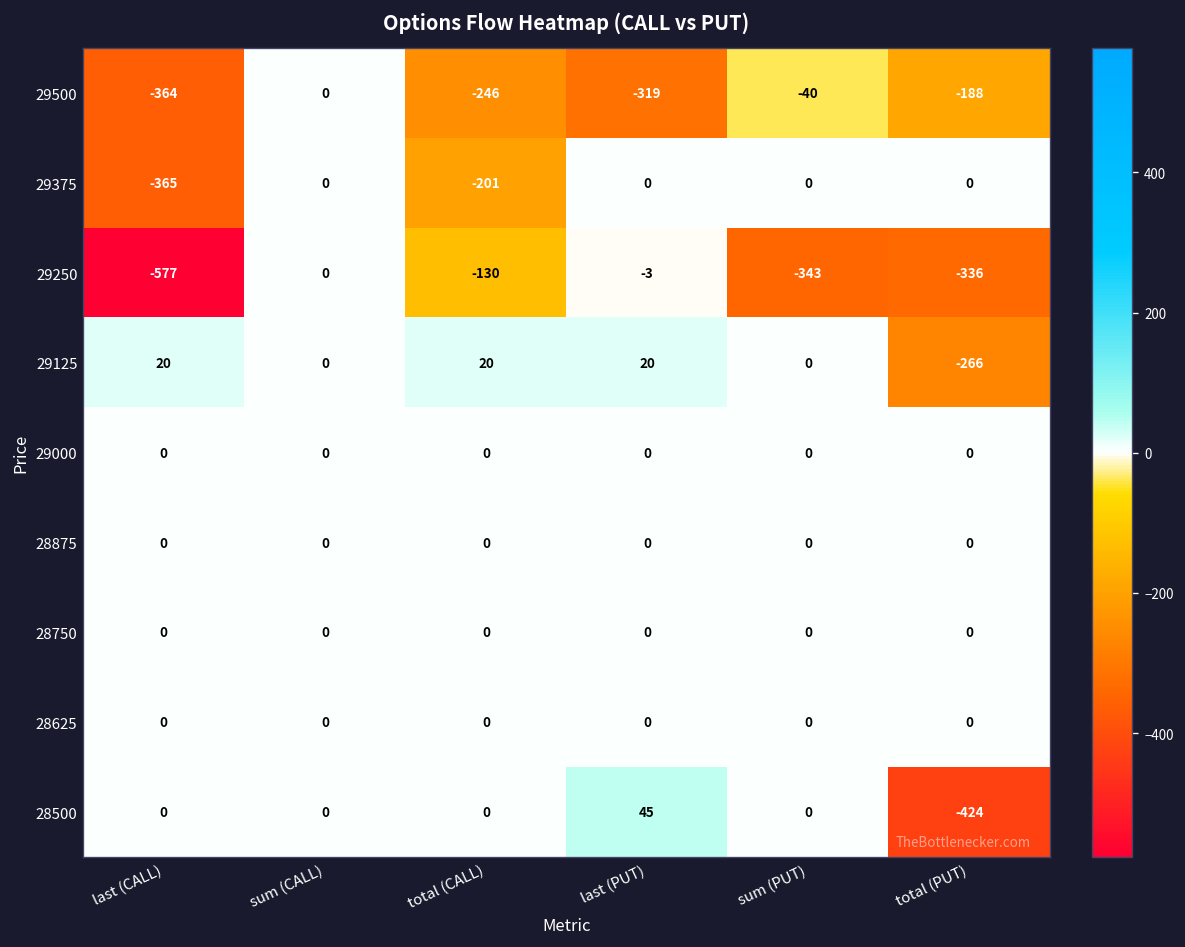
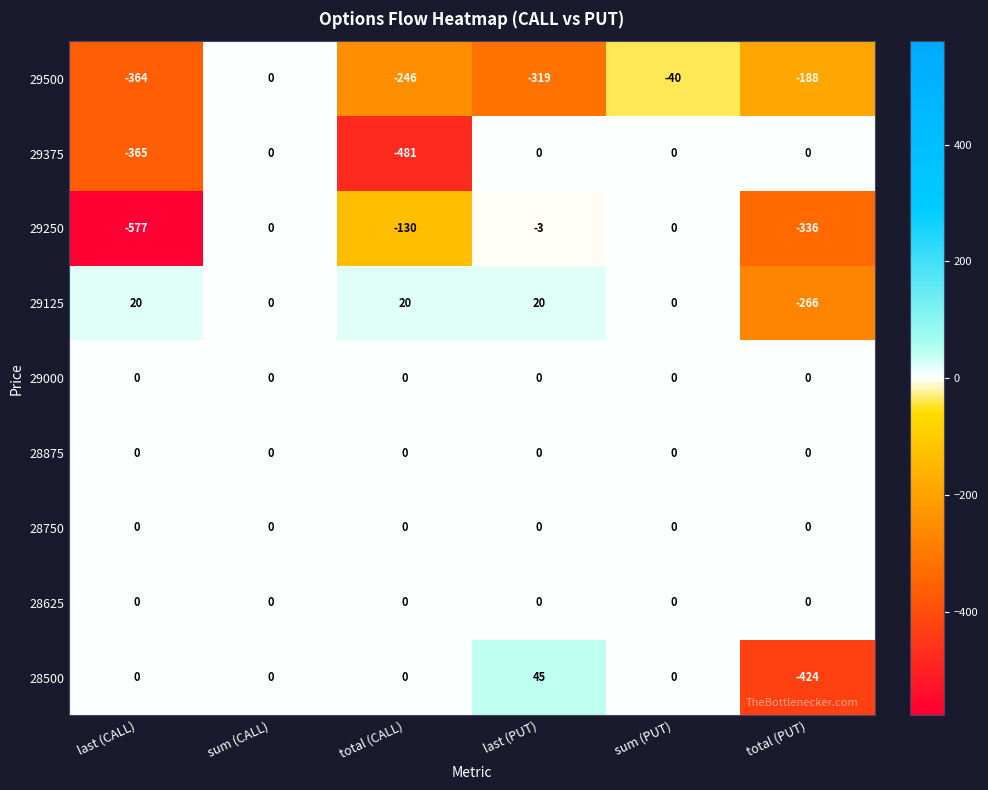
  {
    "29500": {
      "last (CALL)": -364,
      "sum (CALL)": 0,
      "total (CALL)": -246,
      "last (PUT)": -319,
      "sum (PUT)": -40,
      "total (PUT)": -188
    },
    "29375": {
      "last (CALL)": -365,
      "sum (CALL)": 0,
-     "total (CALL)": -201,
+     "total (CALL)": -481,
      "last (PUT)": 0,
      "sum (PUT)": 0,
      "total (PUT)": 0
    },
    "29250": {
      "last (CALL)": -577,
      "sum (CALL)": 0,
      "total (CALL)": -130,
      "last (PUT)": -3,
-     "sum (PUT)": -343,
+     "sum (PUT)": 0,
      "total (PUT)": -336
    },
    "29125": {
      "last (CALL)": 20,
      "sum (CALL)": 0,
      "total (CALL)": 20,
      "last (PUT)": 20,
      "sum (PUT)": 0,
      "total (PUT)": -266
    },
    "29000": {
      "last (CALL)": 0,
      "sum (CALL)": 0,
      "total (CALL)": 0,
      "last (PUT)": 0,
      "sum (PUT)": 0,
      "total (PUT)": 0
    },
    "28875": {
      "last (CALL)": 0,
      "sum (CALL)": 0,
      "total (CALL)": 0,
      "last (PUT)": 0,
      "sum (PUT)": 0,
      "total (PUT)": 0
    },
    "28750": {
      "last (CALL)": 0,
      "sum (CALL)": 0,
      "total (CALL)": 0,
      "last (PUT)": 0,
      "sum (PUT)": 0,
      "total (PUT)": 0
    },
    "28625": {
      "last (CALL)": 0,
      "sum (CALL)": 0,
      "total (CALL)": 0,
      "last (PUT)": 0,
      "sum (PUT)": 0,
      "total (PUT)": 0
    },
    "28500": {
      "last (CALL)": 0,
      "sum (CALL)": 0,
      "total (CALL)": 0,
      "last (PUT)": 45,
      "sum (PUT)": 0
    }
  }
